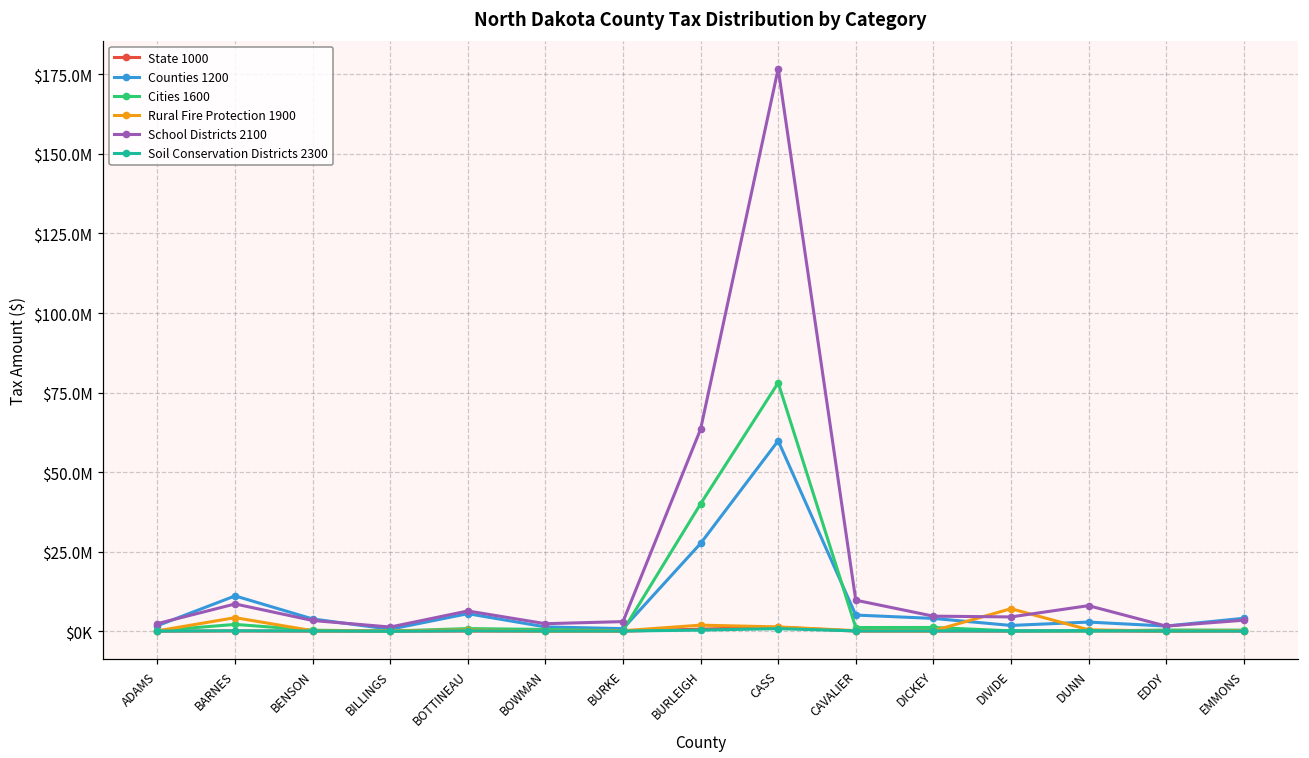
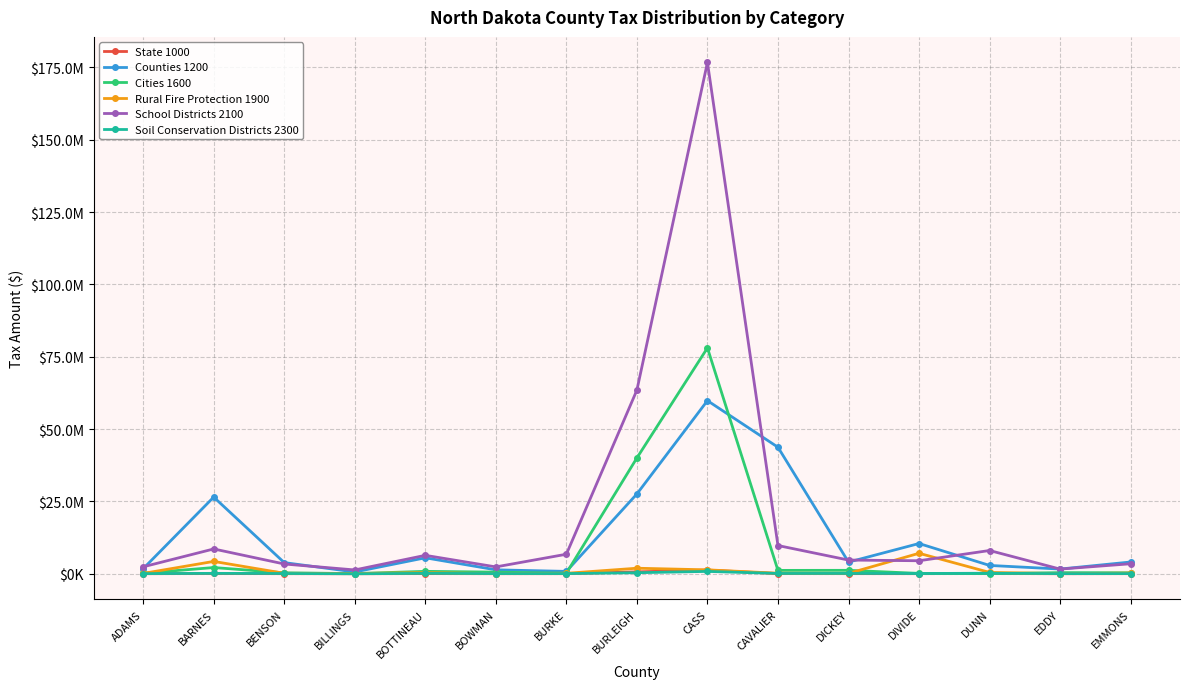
  {
    "Counties 1200": {
-     "BARNES": "$11000000",
+     "BARNES": "$26000000",
      "BURLEIGH": "$28000000",
      "CASS": "$60000000",
-     "CAVALIER": "$5000000",
-     "DIVIDE": "$2000000",
+     "CAVALIER": "$44000000",
+     "DIVIDE": "$10000000",
      "DUNN": "$3000000"
    },
    "Rural Fire Protection 1900": {
      "BARNES": "$4000000",
      "BURLEIGH": "$2000000",
      "DIVIDE": "$7000000"
    },
    "School Districts 2100": {
      "BARNES": "$9000000",
      "BOWMAN": "$2000000",
-     "BURKE": "$3000000",
+     "BURKE": "$7000000",
      "BURLEIGH": "$63000000",
      "CASS": "$177000000",
      "CAVALIER": "$10000000",
      "DIVIDE": "$5000000",
      "DUNN": "$8000000"
    }
  }
